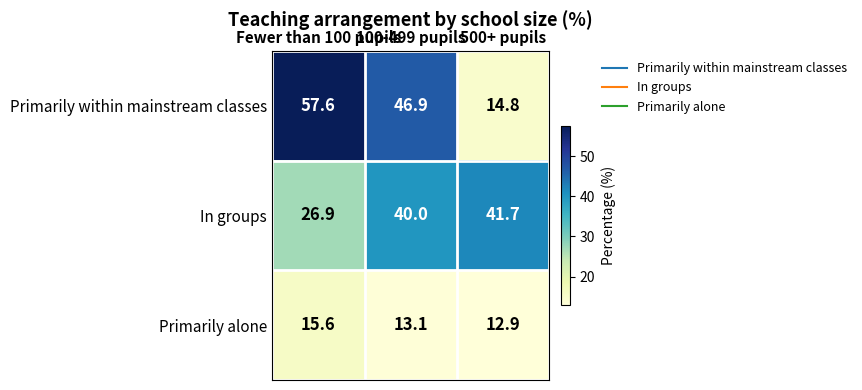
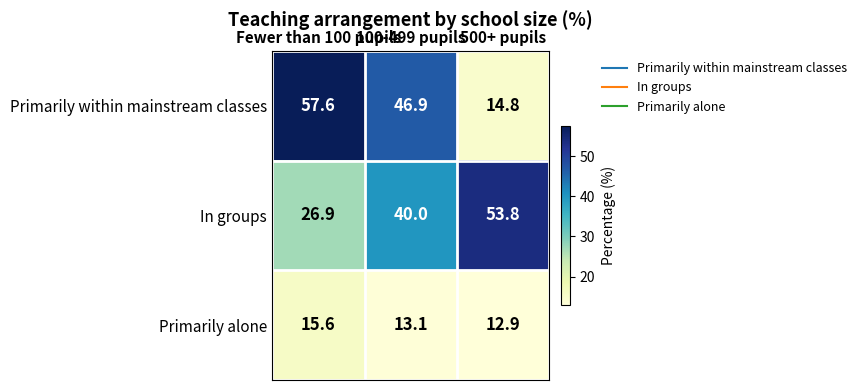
  {
    "Primarily within mainstream classes": {
      "500+ pupils": 14.8
    },
    "In groups": {
-     "500+ pupils": 41.7
+     "500+ pupils": 53.8
    },
    "Primarily alone": {
      "500+ pupils": 12.9
    }
  }
